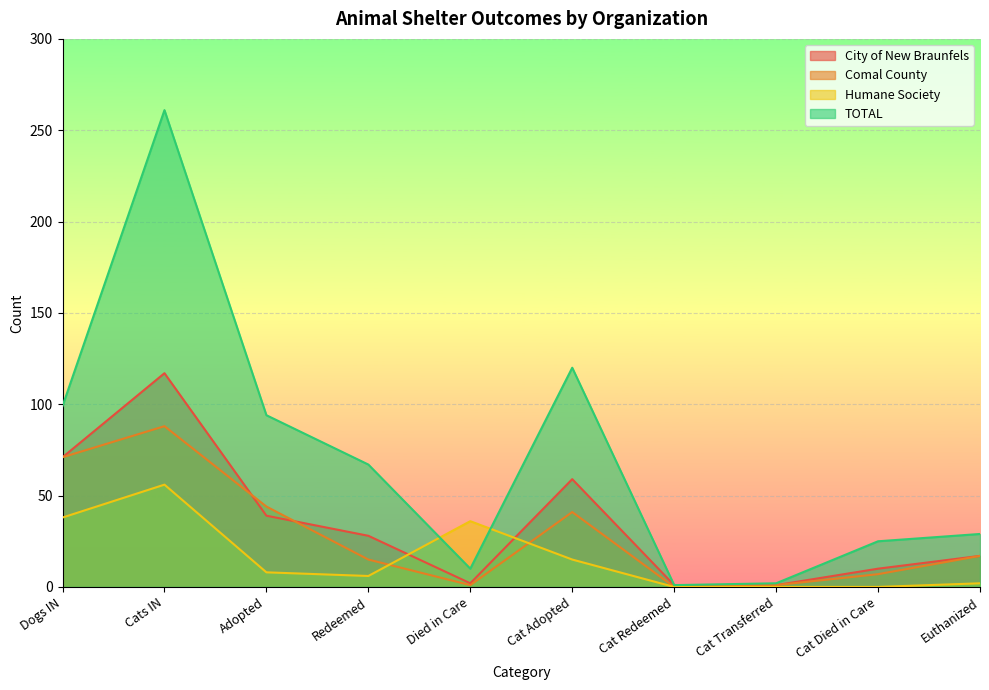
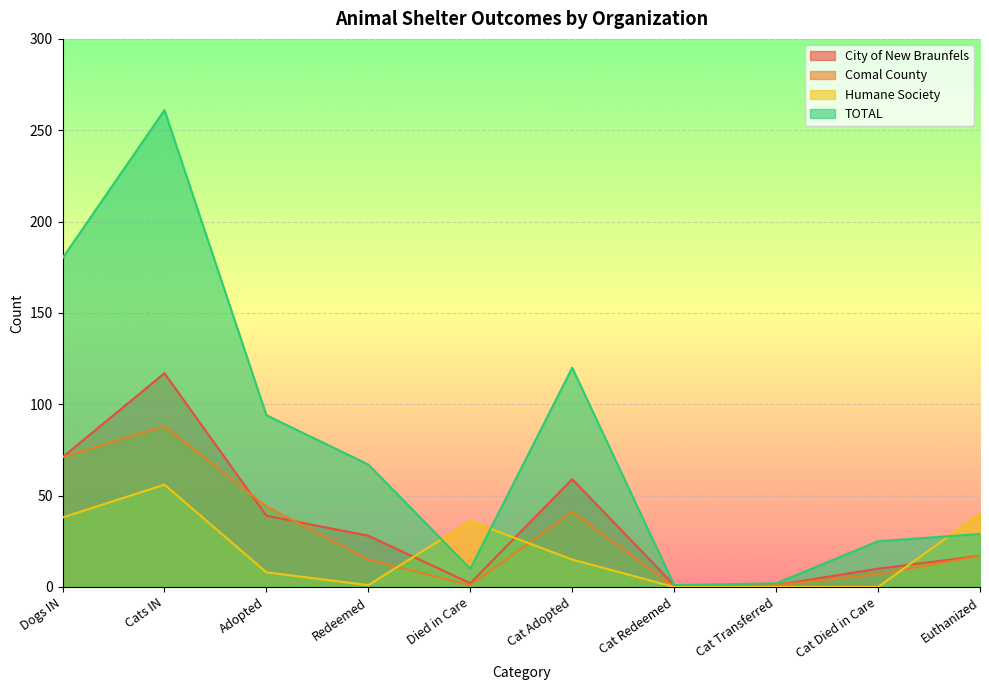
  {
    "Humane Society": {
      "Dogs IN": 38,
      "Cats IN": 56,
      "Adopted": 8,
-     "Redeemed": 6,
+     "Redeemed": 1,
      "Died in Care": 36,
      "Cat Adopted": 15,
      "Cat Died in Care": 0,
-     "Euthanized": 2
+     "Euthanized": 40
    },
    "TOTAL": {
-     "Dogs IN": 99,
+     "Dogs IN": 180,
      "Cats IN": 261,
      "Adopted": 94,
      "Redeemed": 67,
      "Died in Care": 10,
      "Cat Adopted": 120,
      "Cat Died in Care": 25,
      "Euthanized": 29
    }
  }
